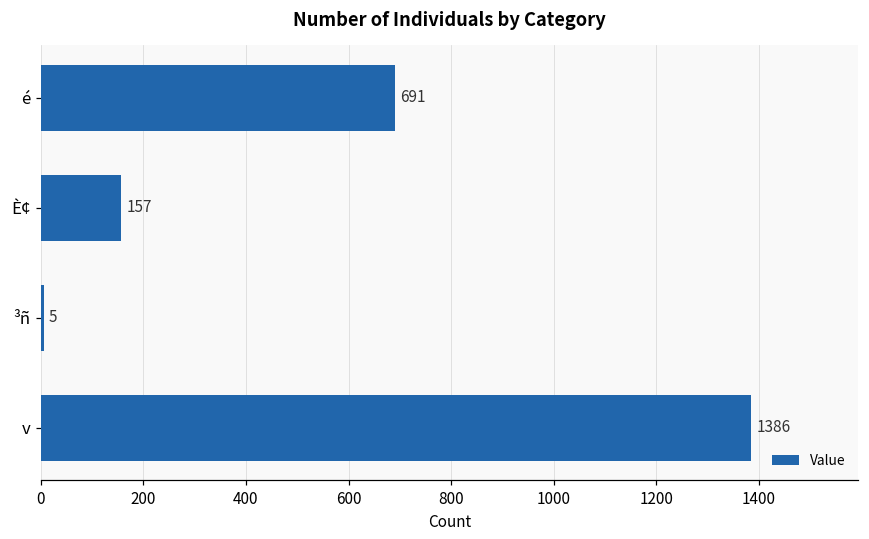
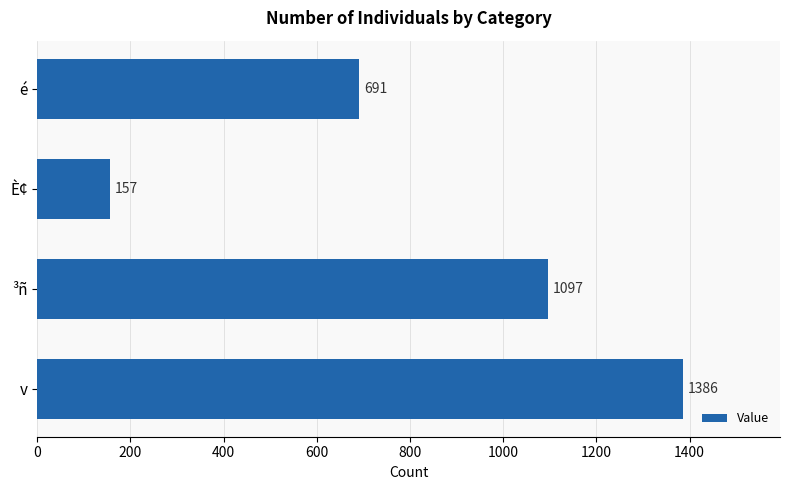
  {
    "é": 691,
    "È¢": 157,
-   "³ñ": 5,
+   "³ñ": 1097,
    "v": 1386
  }
